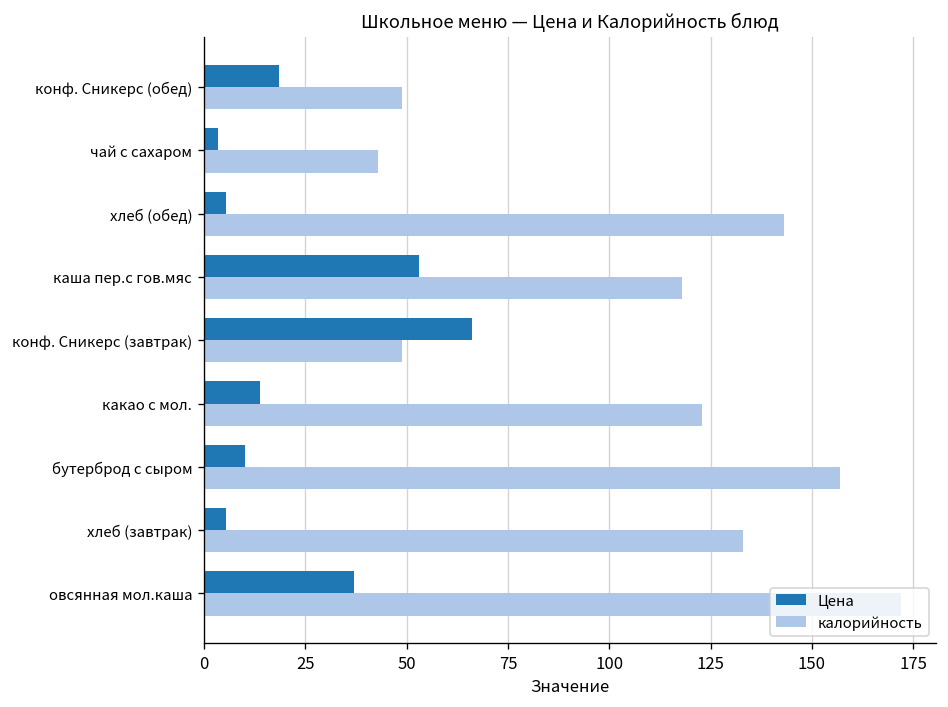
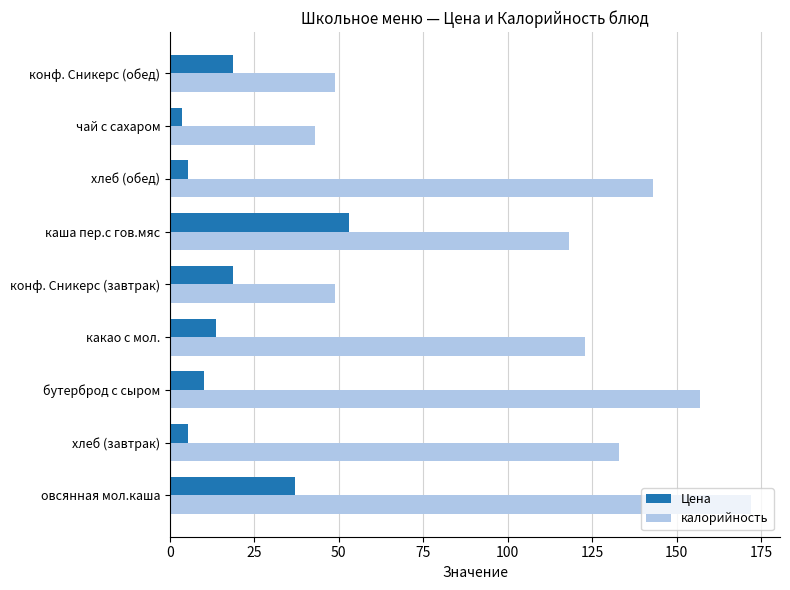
  {
    "Цена": {
      "конф. Сникерс (обед)": 19,
      "чай с сахаром": 4,
      "хлеб (обед)": 5,
      "каша пер.с гов.мяс": 53,
-     "конф. Сникерс (завтрак)": 66,
+     "конф. Сникерс (завтрак)": 19,
      "какао с мол.": 14,
      "бутерброд с сыром": 10,
      "хлеб (завтрак)": 5,
      "овсянная мол.каша": 37
    },
    "калорийность": {
      "конф. Сникерс (обед)": 49,
      "чай с сахаром": 43,
      "хлеб (обед)": 143,
      "каша пер.с гов.мяс": 118,
      "конф. Сникерс (завтрак)": 49,
      "какао с мол.": 123,
      "бутерброд с сыром": 157,
      "хлеб (завтрак)": 133
    }
  }
